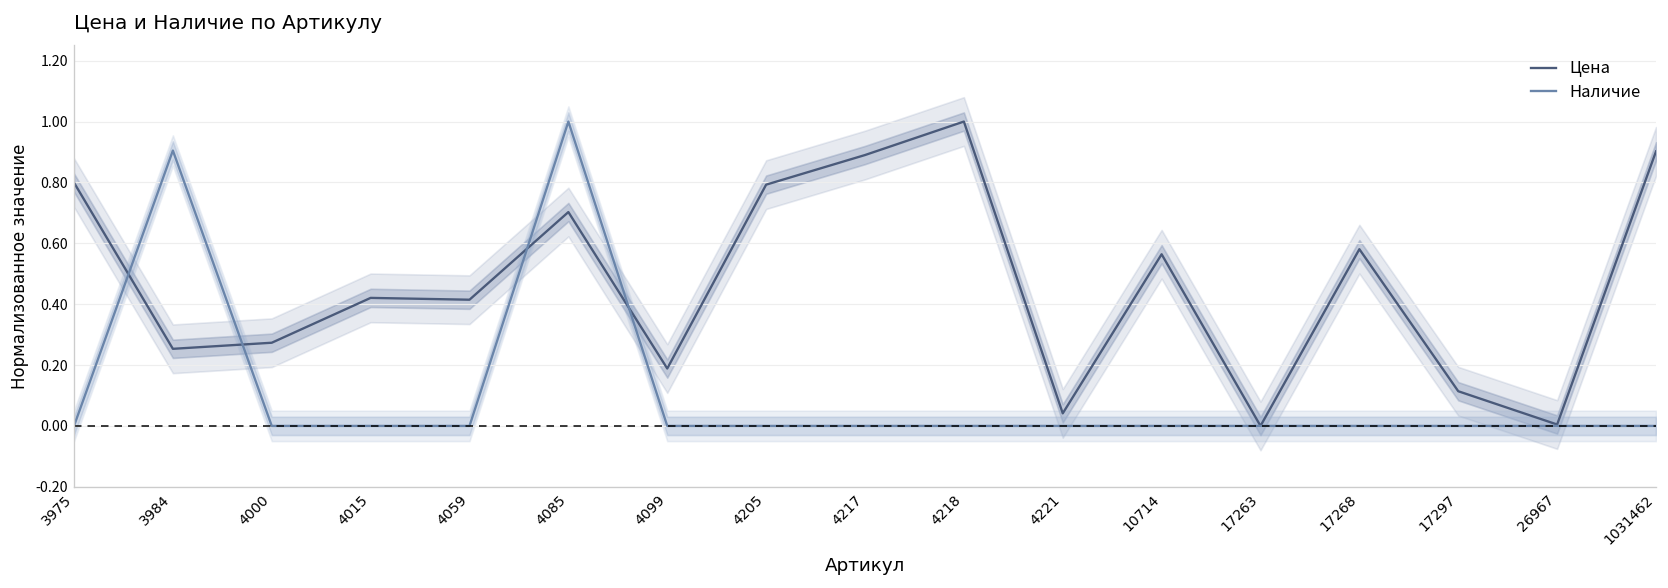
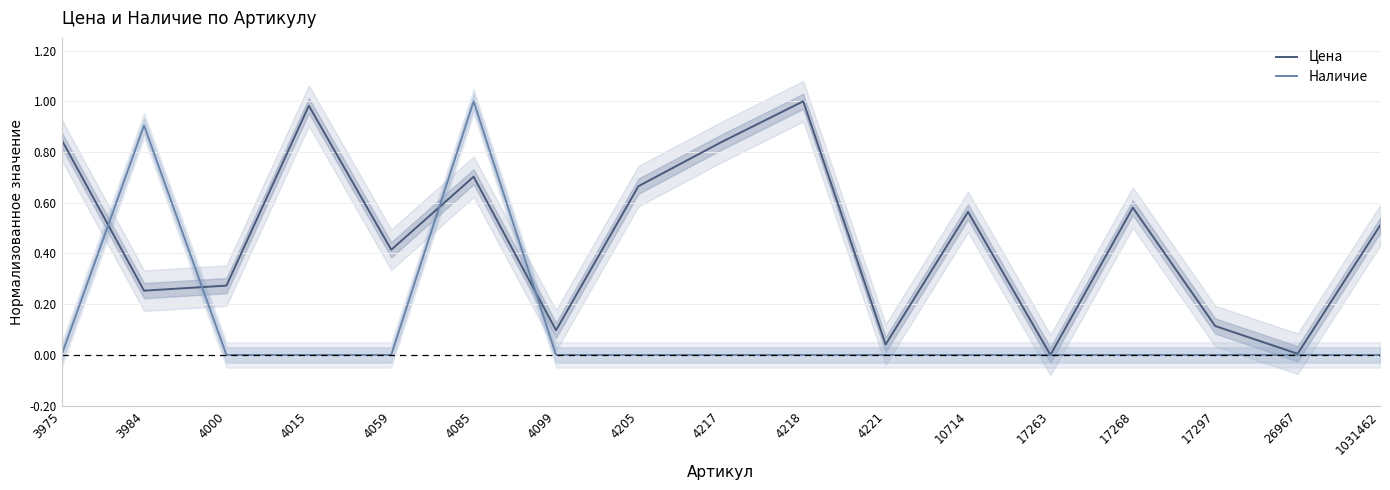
  {
    "Цена": {
-     "3975": 0.80,
+     "3975": 0.85,
      "3984": 0.25,
      "4000": 0.27,
-     "4015": 0.42,
+     "4015": 0.98,
      "4059": 0.41,
      "4085": 0.70,
-     "4099": 0.19,
-     "4205": 0.79,
-     "4217": 0.89,
+     "4099": 0.10,
+     "4205": 0.67,
+     "4217": 0.84,
      "4218": 1.00,
      "10714": 0.56,
      "17268": 0.58,
      "17297": 0.11,
-     "1031462": 0.90
+     "1031462": 0.51
    }
  }
